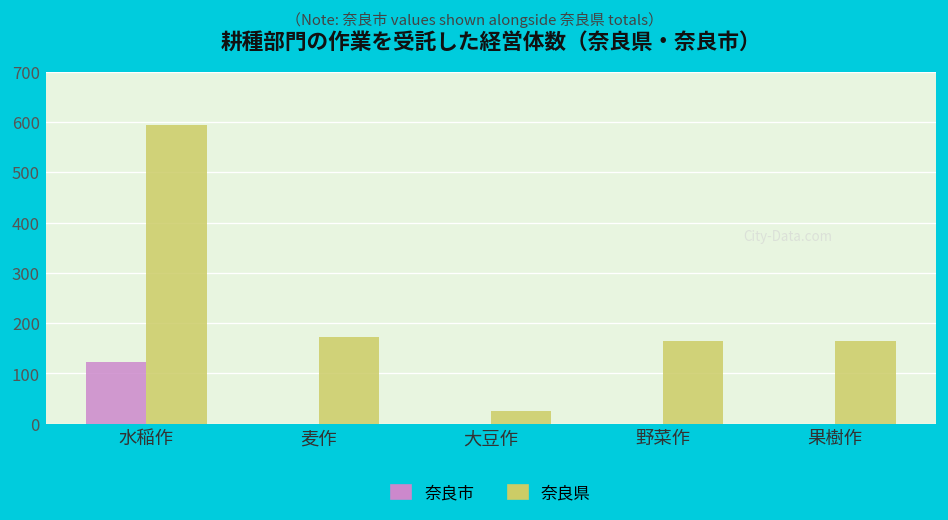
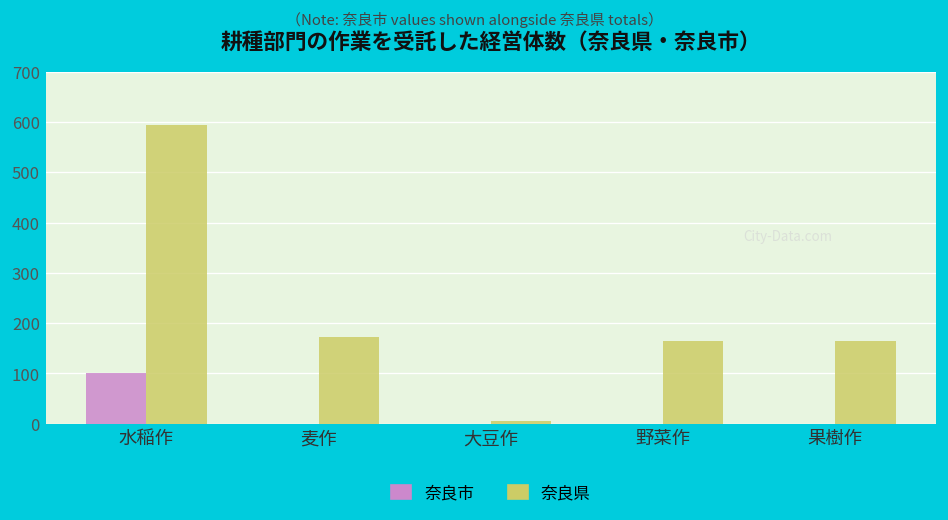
  {
    "奈良市": {
-     "水稲作": 120,
+     "水稲作": 100,
      "麦作": 0,
      "大豆作": 0,
      "野菜作": 0,
      "果樹作": 0
    },
    "奈良県": {
      "水稲作": 590,
      "麦作": 170,
-     "大豆作": 30,
+     "大豆作": 10,
      "野菜作": 170,
      "果樹作": 160
    }
  }
